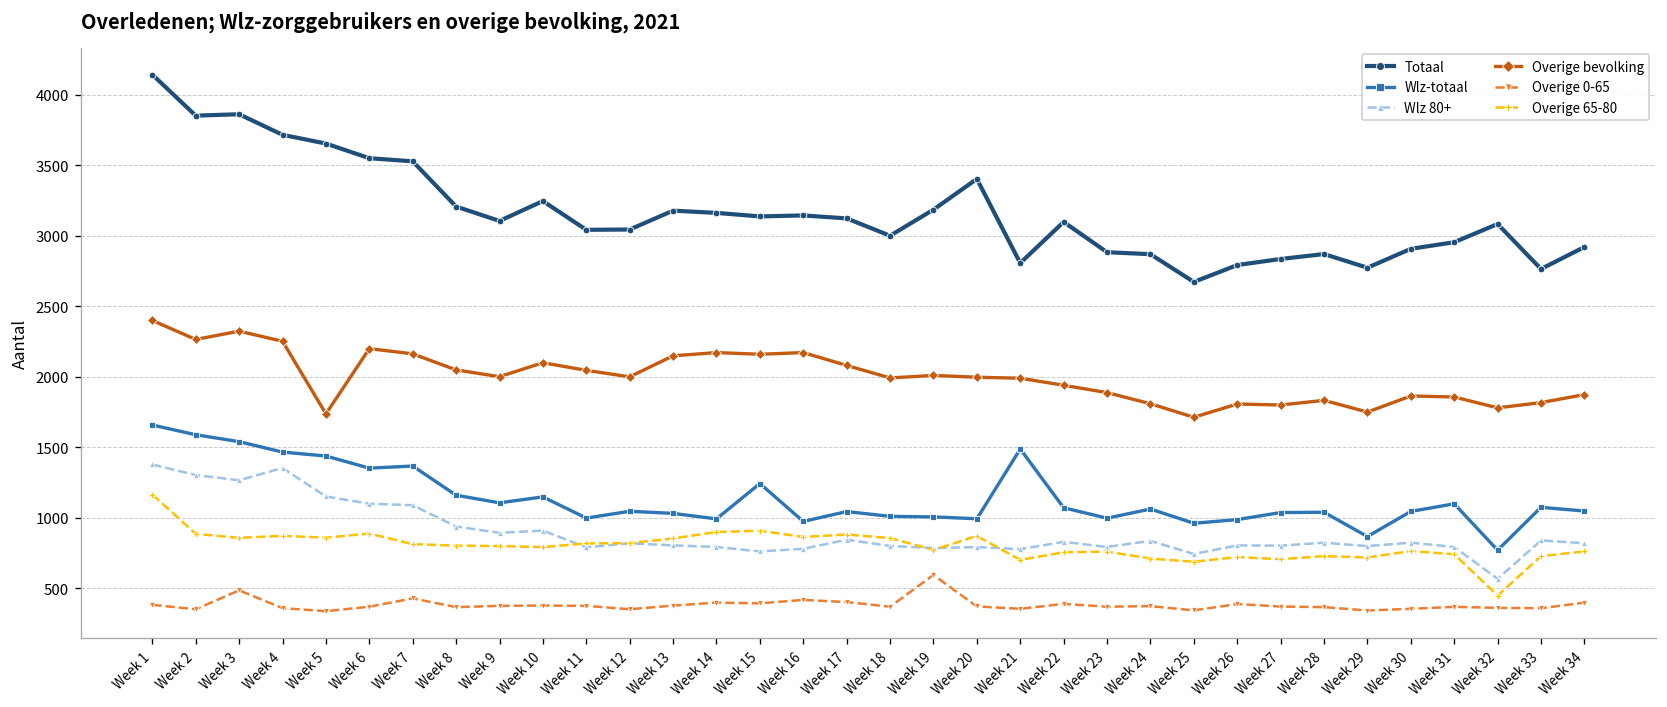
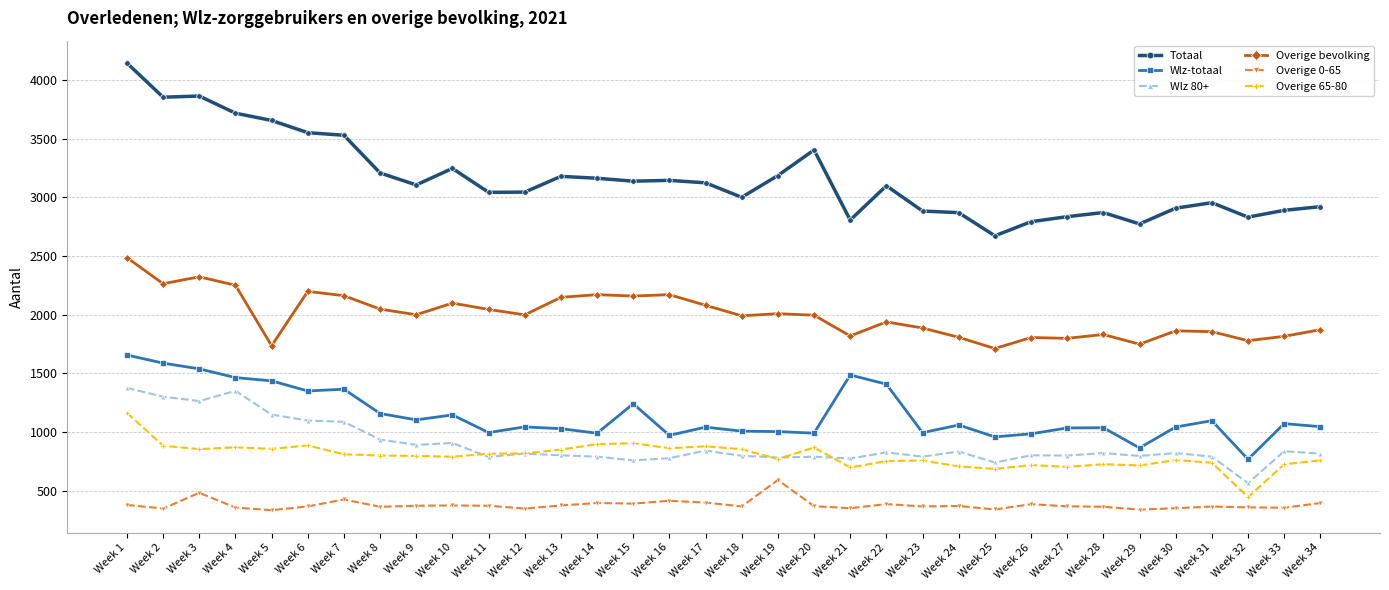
  {
    "Totaal": {
      "Week 1": 4140,
      "Week 2": 3850,
      "Week 3": 3860,
      "Week 4": 3720,
      "Week 5": 3650,
      "Week 6": 3550,
      "Week 7": 3530,
      "Week 8": 3210,
      "Week 9": 3110,
      "Week 10": 3250,
      "Week 11": 3040,
      "Week 12": 3040,
      "Week 13": 3180,
      "Week 14": 3160,
      "Week 15": 3140,
      "Week 16": 3140,
      "Week 17": 3120,
      "Week 18": 3000,
      "Week 19": 3190,
      "Week 20": 3400,
      "Week 21": 2810,
      "Week 22": 3100,
      "Week 23": 2880,
      "Week 24": 2870,
      "Week 25": 2670,
      "Week 26": 2790,
      "Week 27": 2840,
      "Week 28": 2870,
      "Week 29": 2770,
      "Week 30": 2910,
      "Week 31": 2950,
-     "Week 32": 3080,
-     "Week 33": 2760,
+     "Week 32": 2830,
+     "Week 33": 2890,
      "Week 34": 2920
    },
    "Wlz-totaal": {
      "Week 1": 1660,
      "Week 2": 1590,
      "Week 3": 1540,
      "Week 4": 1470,
      "Week 5": 1440,
      "Week 6": 1350,
      "Week 7": 1370,
      "Week 8": 1160,
      "Week 9": 1110,
      "Week 10": 1150,
      "Week 11": 1000,
      "Week 12": 1050,
      "Week 13": 1030,
      "Week 14": 990,
      "Week 15": 1240,
      "Week 16": 970,
      "Week 17": 1040,
      "Week 18": 1010,
      "Week 19": 1010,
      "Week 20": 990,
      "Week 21": 1490,
-     "Week 22": 1070,
+     "Week 22": 1410,
      "Week 23": 1000,
      "Week 24": 1060,
      "Week 25": 960,
      "Week 26": 990,
      "Week 27": 1040,
      "Week 28": 1040,
      "Week 29": 870,
      "Week 30": 1040,
      "Week 31": 1100,
      "Week 32": 770,
      "Week 33": 1070,
      "Week 34": 1050
    },
    "Wlz 80+": {
      "Week 1": 1380,
      "Week 2": 1300,
      "Week 3": 1270,
      "Week 4": 1350,
      "Week 5": 1150,
      "Week 6": 1100,
      "Week 7": 1090,
      "Week 8": 940,
      "Week 9": 890,
      "Week 10": 910,
      "Week 11": 790,
      "Week 13": 800,
      "Week 14": 790,
      "Week 15": 760,
      "Week 16": 780,
      "Week 17": 840,
      "Week 18": 800,
      "Week 20": 790,
      "Week 21": 780,
      "Week 22": 830,
      "Week 23": 790,
      "Week 24": 840,
      "Week 25": 740,
      "Week 26": 800,
      "Week 27": 800,
      "Week 28": 820,
      "Week 29": 800,
      "Week 30": 820,
      "Week 31": 790,
      "Week 32": 570,
      "Week 33": 840,
      "Week 34": 820
    },
    "Overige bevolking": {
-     "Week 1": 2400,
+     "Week 1": 2490,
      "Week 2": 2260,
      "Week 3": 2320,
      "Week 4": 2250,
      "Week 5": 1740,
      "Week 6": 2200,
      "Week 7": 2160,
      "Week 8": 2050,
      "Week 9": 2000,
      "Week 10": 2100,
      "Week 11": 2050,
      "Week 12": 2000,
      "Week 13": 2150,
      "Week 14": 2170,
      "Week 15": 2160,
      "Week 16": 2170,
      "Week 17": 2080,
      "Week 18": 1990,
      "Week 19": 2010,
      "Week 20": 2000,
-     "Week 21": 1990,
+     "Week 21": 1820,
      "Week 22": 1940,
      "Week 23": 1890,
      "Week 24": 1810,
      "Week 25": 1710,
      "Week 26": 1810,
      "Week 27": 1800,
      "Week 28": 1830,
      "Week 29": 1750,
      "Week 30": 1860,
      "Week 31": 1860,
      "Week 32": 1780,
      "Week 33": 1820,
      "Week 34": 1870
    },
    "Overige 0-65": {
      "Week 1": 380,
      "Week 2": 350,
      "Week 3": 480,
      "Week 4": 360,
      "Week 5": 340,
      "Week 6": 370,
      "Week 7": 430,
      "Week 8": 370,
      "Week 9": 370,
      "Week 10": 380,
      "Week 11": 370,
      "Week 12": 350,
      "Week 13": 380,
      "Week 14": 400,
      "Week 15": 390,
      "Week 16": 420,
      "Week 17": 400,
      "Week 18": 370,
      "Week 19": 590,
      "Week 20": 370,
      "Week 21": 350,
      "Week 22": 390,
      "Week 23": 370,
      "Week 24": 370,
      "Week 25": 340,
      "Week 26": 390,
      "Week 27": 370,
      "Week 28": 370,
      "Week 29": 340,
      "Week 30": 350,
      "Week 31": 370,
      "Week 32": 360,
      "Week 33": 360,
      "Week 34": 400
    },
    "Overige 65-80": {
      "Week 1": 1160,
      "Week 2": 890,
      "Week 3": 860,
      "Week 4": 870,
      "Week 5": 860,
      "Week 6": 890,
      "Week 7": 810,
      "Week 8": 800,
      "Week 9": 800,
      "Week 10": 790,
      "Week 11": 820,
      "Week 13": 850,
      "Week 14": 900,
      "Week 15": 910,
      "Week 16": 860,
      "Week 17": 880,
      "Week 18": 860,
      "Week 20": 870,
      "Week 21": 700,
      "Week 22": 750,
      "Week 23": 760,
      "Week 24": 710,
      "Week 25": 690,
      "Week 26": 720,
      "Week 27": 710,
      "Week 28": 730,
      "Week 29": 720,
      "Week 30": 760,
      "Week 31": 740,
      "Week 32": 450,
      "Week 33": 730,
      "Week 34": 760
    }
  }
